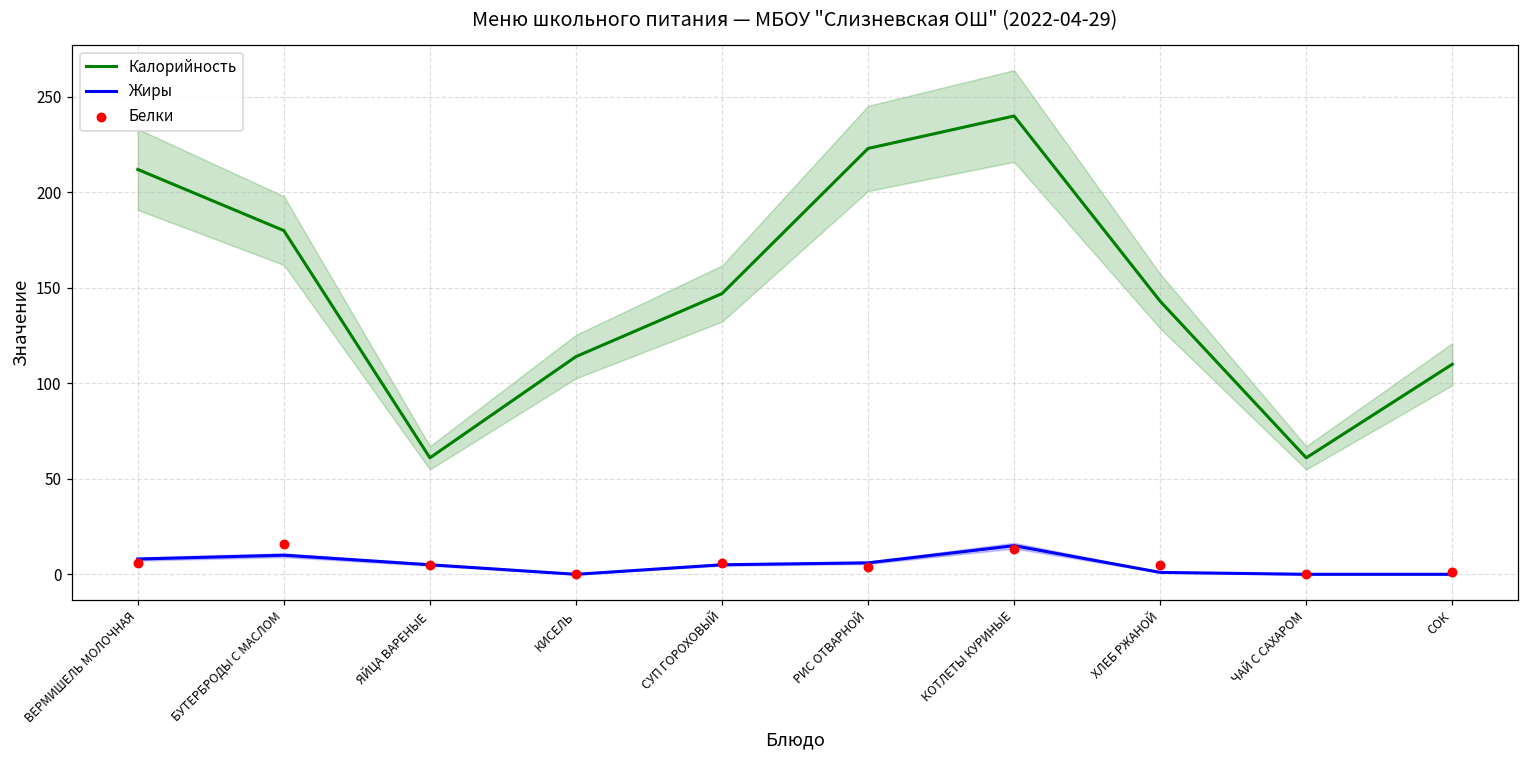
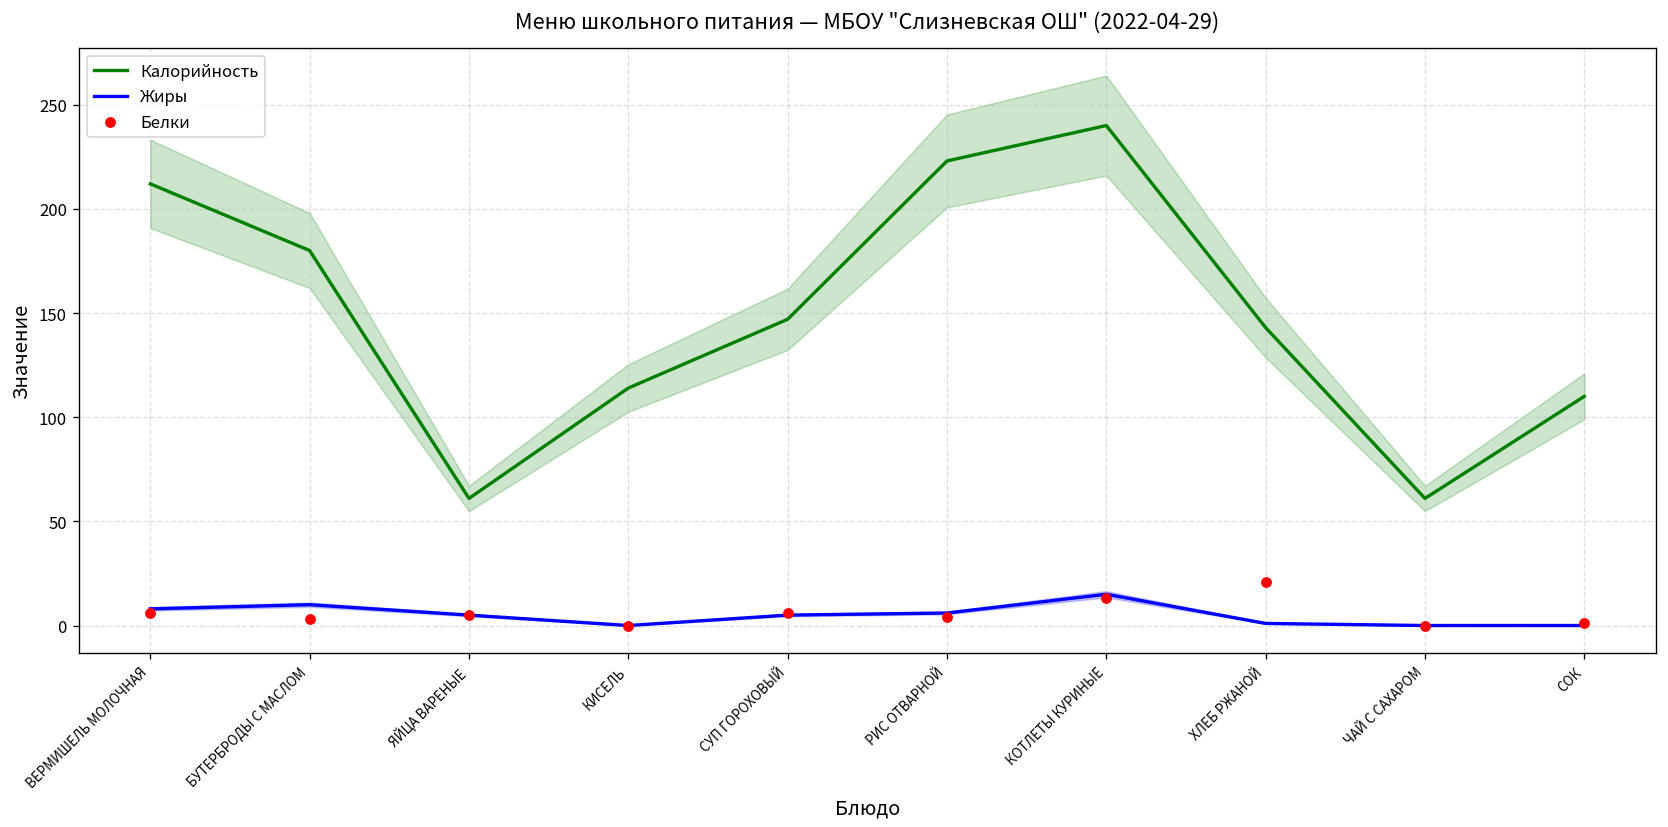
  {
    "Белки": {
-     "БУТЕРБРОДЫ С МАСЛОМ": 16,
-     "ХЛЕБ РЖАНОЙ": 5
+     "БУТЕРБРОДЫ С МАСЛОМ": 3,
+     "ХЛЕБ РЖАНОЙ": 21
    }
  }
